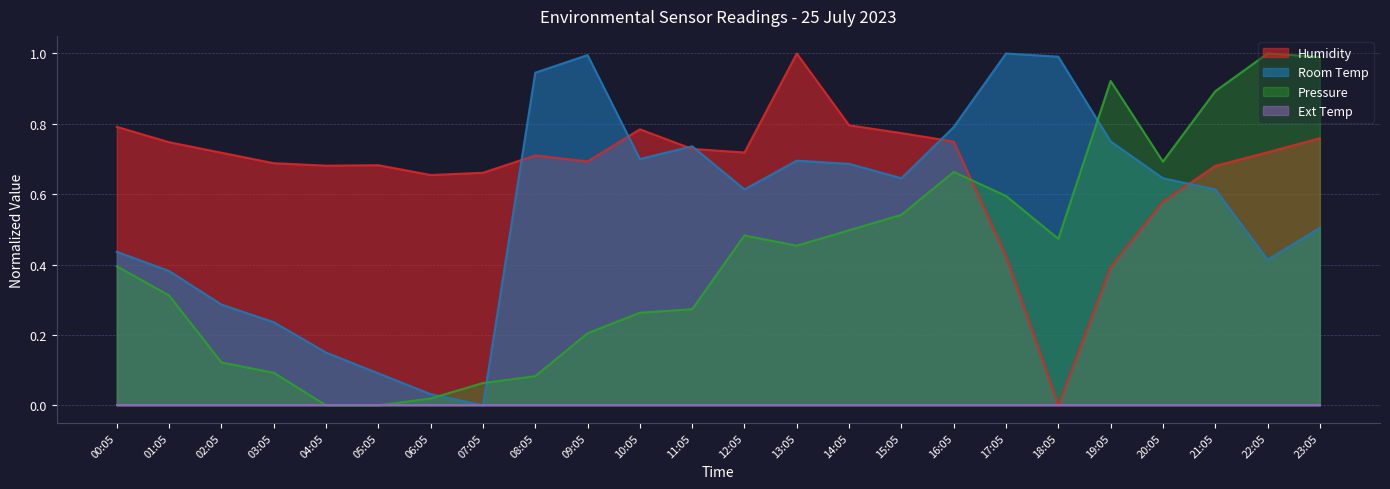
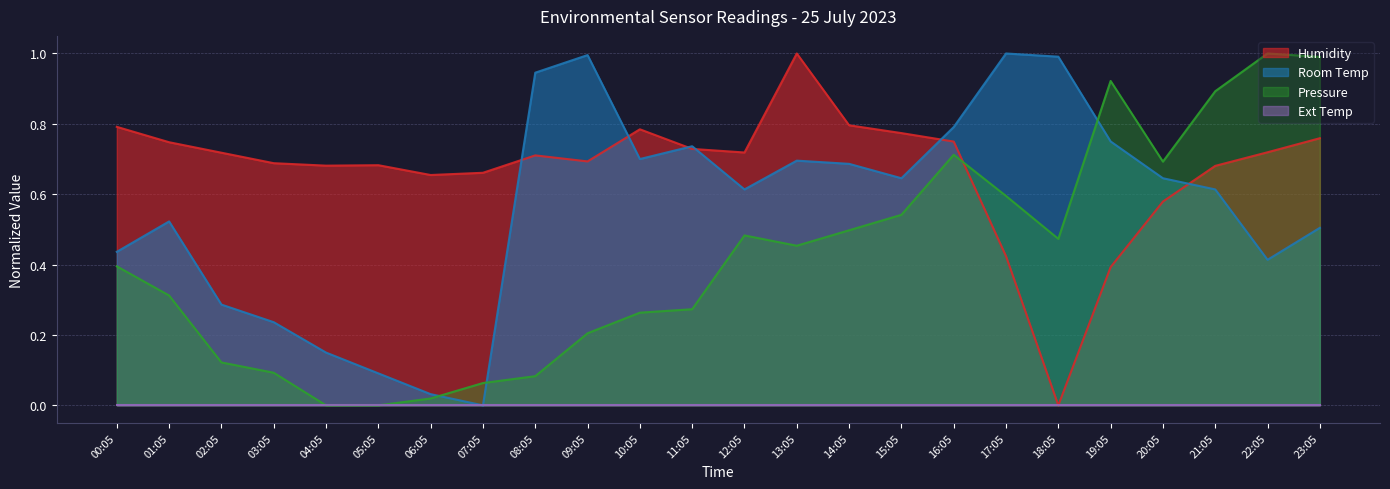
  {
    "Humidity": {
      "00:05": 0.79,
      "01:05": 0.75,
      "02:05": 0.72,
      "03:05": 0.69,
      "04:05": 0.68,
      "05:05": 0.68,
      "06:05": 0.65,
      "07:05": 0.66,
      "08:05": 0.71,
      "09:05": 0.69,
      "10:05": 0.78,
      "11:05": 0.73,
      "12:05": 0.72,
      "13:05": 1.00,
      "14:05": 0.80,
      "15:05": 0.77,
      "16:05": 0.75,
      "17:05": 0.42,
      "19:05": 0.39,
      "20:05": 0.58,
      "21:05": 0.68,
      "22:05": 0.72,
      "23:05": 0.76
    },
    "Room Temp": {
      "00:05": 0.44,
-     "01:05": 0.38,
+     "01:05": 0.52,
      "02:05": 0.29,
      "03:05": 0.24,
      "04:05": 0.15,
      "05:05": 0.09,
      "06:05": 0.03,
      "08:05": 0.95,
      "09:05": 1.00,
      "10:05": 0.70,
      "11:05": 0.74,
      "12:05": 0.61,
      "13:05": 0.70,
      "14:05": 0.69,
      "15:05": 0.65,
      "16:05": 0.79,
      "17:05": 1.00,
      "18:05": 0.99,
      "19:05": 0.75,
      "20:05": 0.65,
      "21:05": 0.61,
      "22:05": 0.41,
      "23:05": 0.50
    },
    "Pressure": {
      "00:05": 0.40,
      "01:05": 0.31,
      "02:05": 0.12,
      "03:05": 0.09,
      "06:05": 0.02,
      "07:05": 0.06,
      "08:05": 0.08,
      "09:05": 0.20,
      "10:05": 0.26,
      "11:05": 0.27,
      "12:05": 0.48,
      "13:05": 0.45,
      "14:05": 0.50,
      "15:05": 0.54,
-     "16:05": 0.66,
+     "16:05": 0.71,
      "17:05": 0.60,
      "18:05": 0.47,
      "19:05": 0.92,
      "20:05": 0.69,
      "21:05": 0.89
    },
    "Ext Temp": {
      "00:05": 0.00,
      "01:05": 0.00,
      "02:05": 0.00,
      "03:05": 0.00,
      "06:05": 0.00,
      "08:05": 0.00,
      "09:05": 0.00,
      "10:05": 0.00,
      "11:05": 0.00,
      "12:05": 0.00,
      "13:05": 0.00,
      "14:05": 0.00,
      "15:05": 0.00,
      "16:05": 0.00,
      "17:05": 0.00,
      "19:05": 0.00,
      "20:05": 0.00,
      "21:05": 0.00,
      "22:05": 0.00,
      "23:05": 0.00
    }
  }
